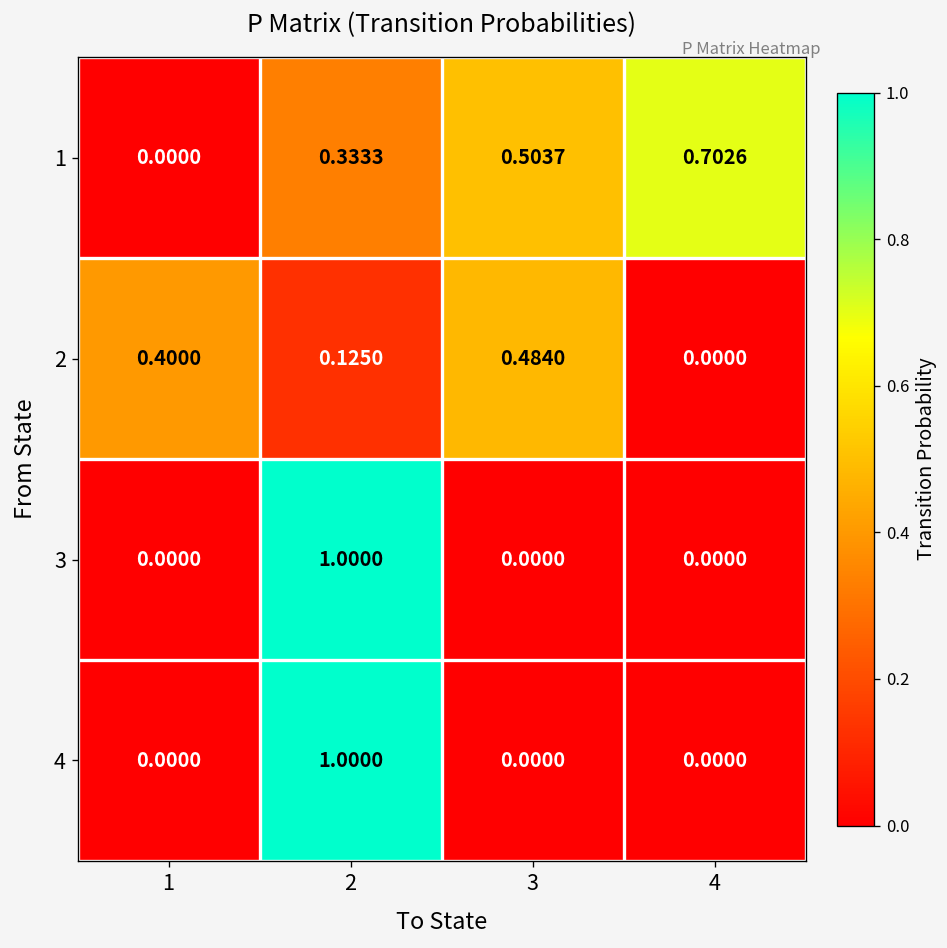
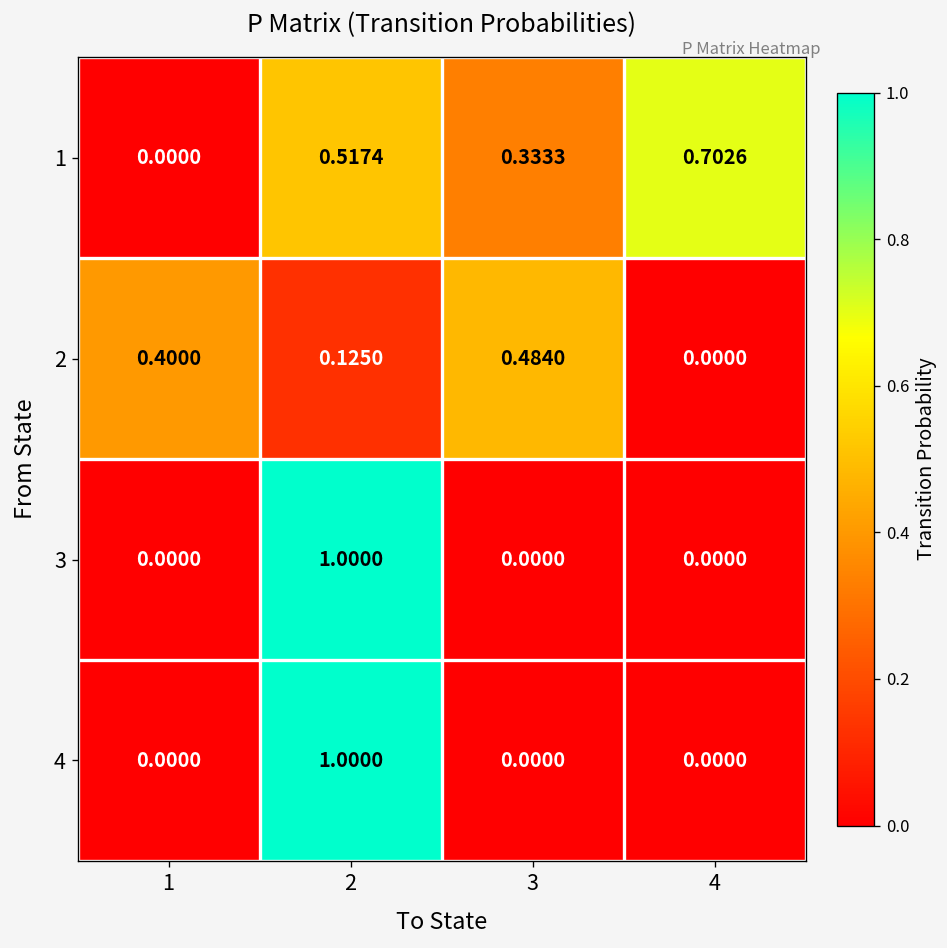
  {
    "1": {
      "1": 0.0000,
-     "2": 0.3333,
-     "3": 0.5037,
+     "2": 0.5174,
+     "3": 0.3333,
      "4": 0.7026
    },
    "2": {
      "1": 0.4000,
      "2": 0.1250,
      "3": 0.4840,
      "4": 0.0000
    },
    "3": {
      "1": 0.0000,
      "2": 1.0000,
      "3": 0.0000,
      "4": 0.0000
    },
    "4": {
      "1": 0.0000,
      "2": 1.0000,
      "3": 0.0000,
      "4": 0.0000
    }
  }
